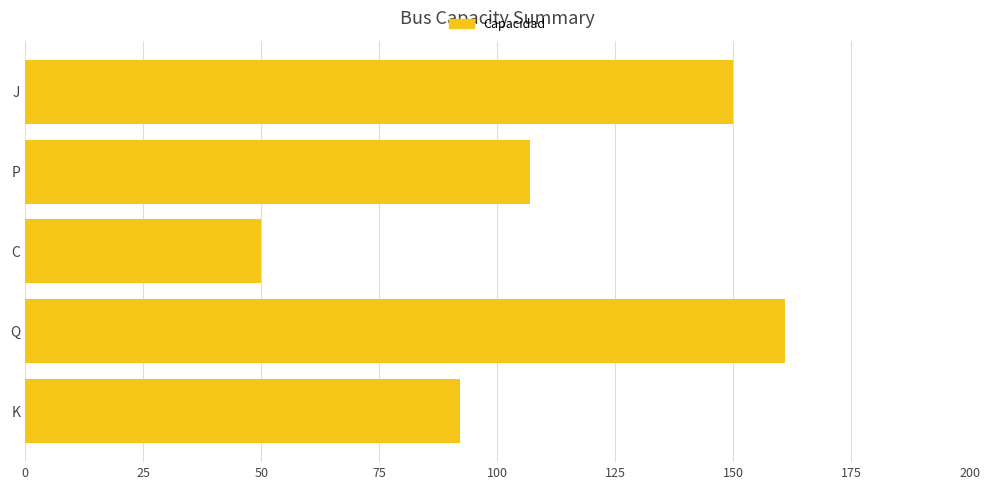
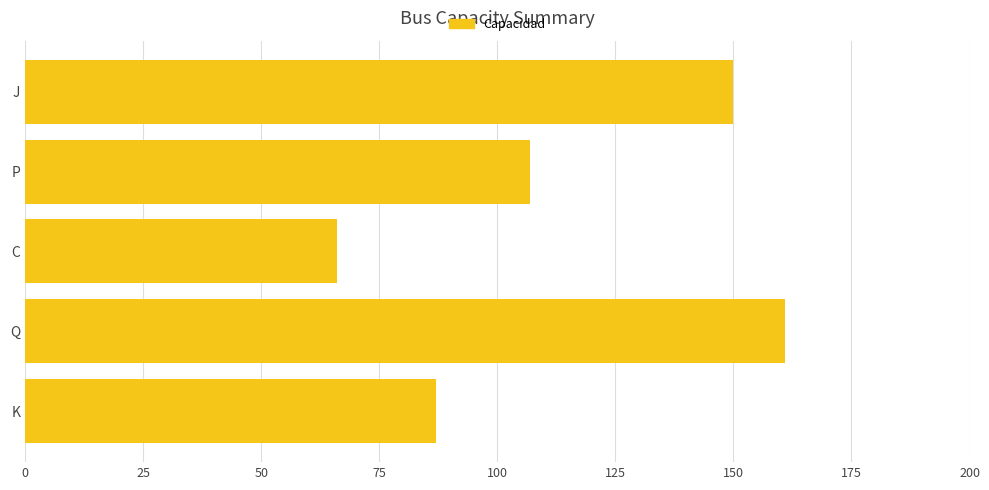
  {
    "J": 150,
    "P": 107,
-   "C": 50,
+   "C": 66,
    "Q": 161,
-   "K": 92
+   "K": 87
  }
